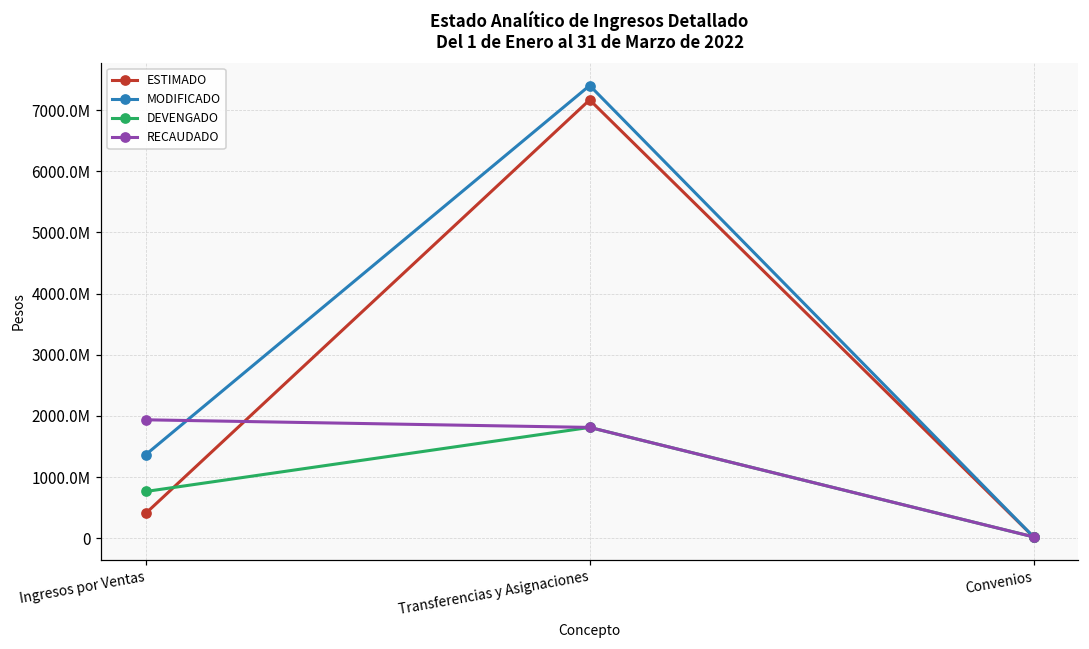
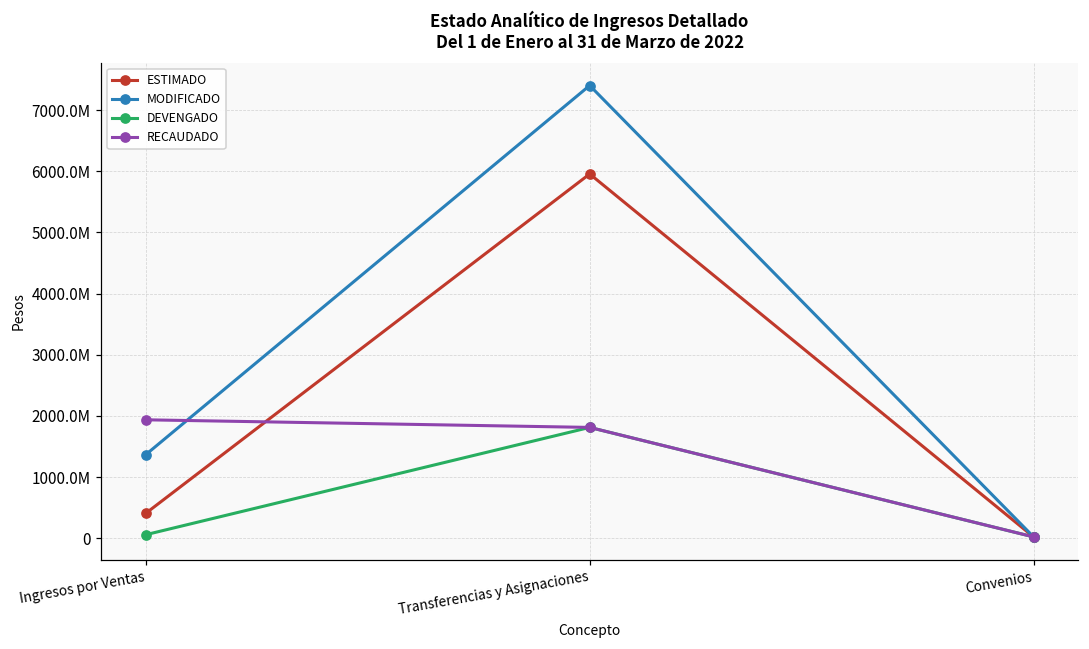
  {
    "ESTIMADO": {
      "Ingresos por Ventas": 400000000,
-     "Transferencias y Asignaciones": 7200000000
+     "Transferencias y Asignaciones": 6000000000
    },
    "MODIFICADO": {
      "Ingresos por Ventas": 1400000000,
      "Transferencias y Asignaciones": 7400000000
    },
    "DEVENGADO": {
-     "Ingresos por Ventas": 800000000
+     "Ingresos por Ventas": 100000000
    },
    "RECAUDADO": {
      "Ingresos por Ventas": 1900000000
    }
  }
